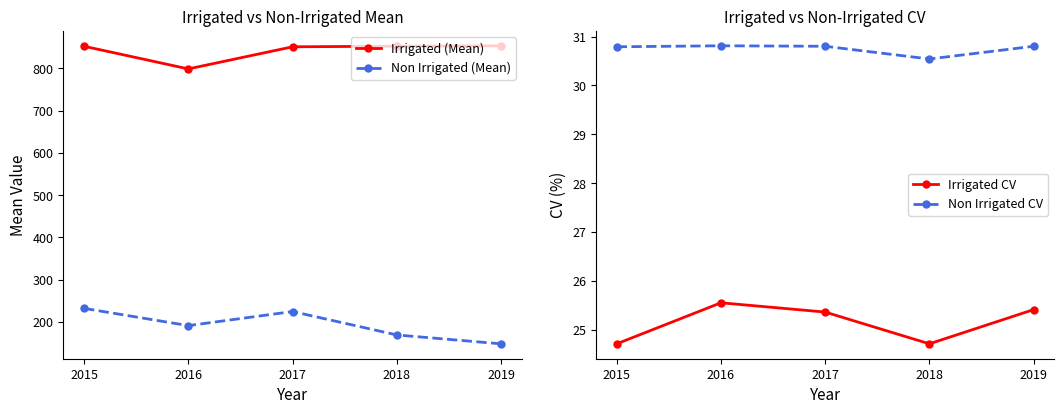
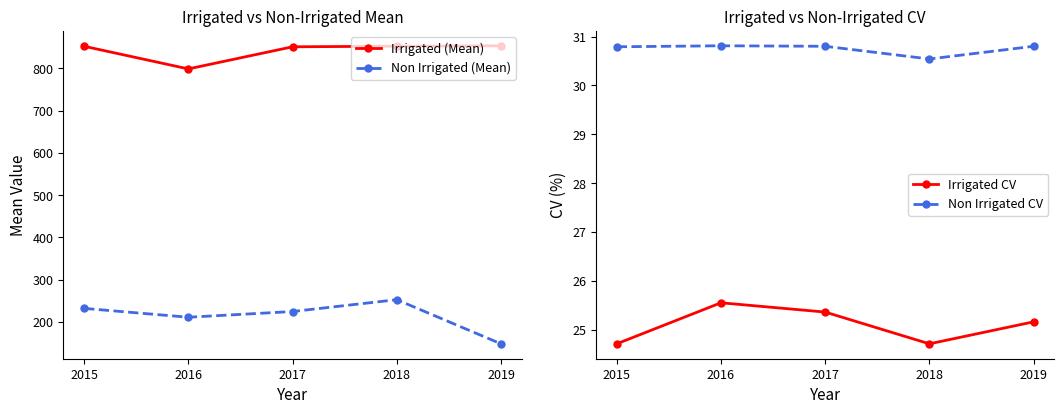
  {
    "Irrigated vs Non-Irrigated Mean": {
      "Irrigated (Mean)": {
        "2015": 850,
        "2016": 800,
        "2017": 850
      },
      "Non Irrigated (Mean)": {
        "2015": 230,
-       "2016": 190,
+       "2016": 210,
        "2017": 220,
-       "2018": 170,
+       "2018": 250,
        "2019": 150
      }
    },
    "Irrigated vs Non-Irrigated CV": {
      "Irrigated CV": {
        "2015": 24.7,
        "2016": 25.6,
        "2017": 25.4,
        "2018": 24.7,
-       "2019": 25.4
+       "2019": 25.2
      },
      "Non Irrigated CV": {
        "2015": 30.8,
        "2016": 30.8,
        "2017": 30.8,
        "2018": 30.5,
        "2019": 30.8
      }
    }
  }
